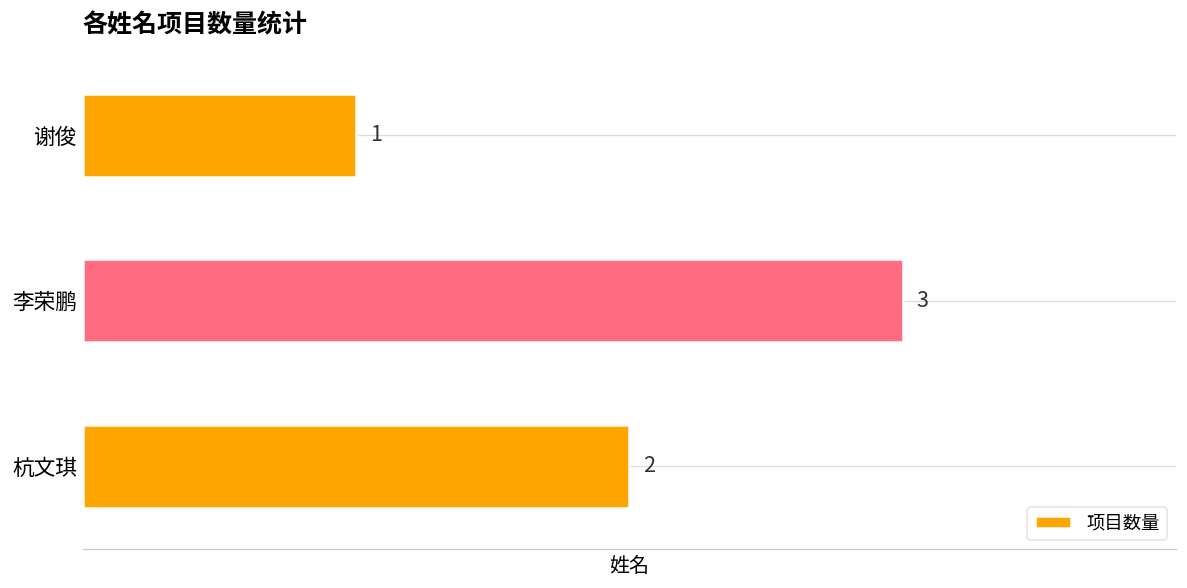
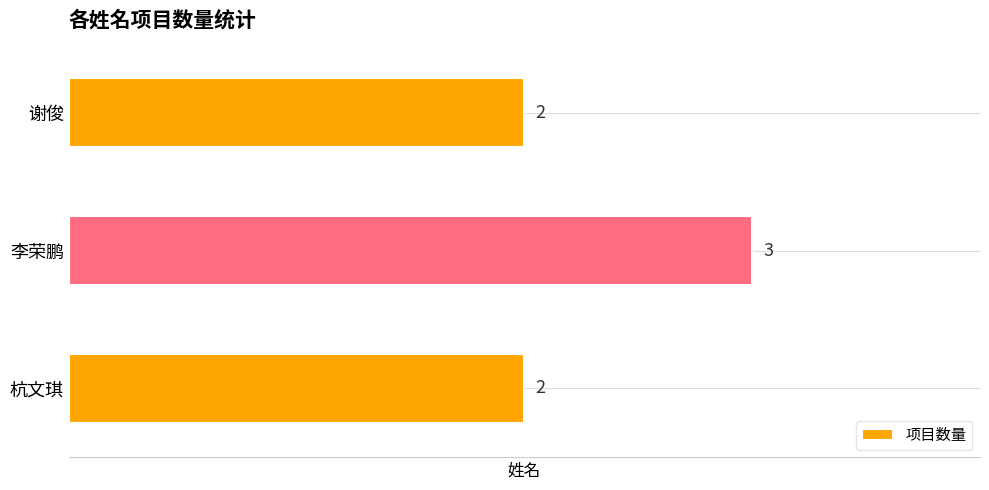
  {
-   "谢俊": 1,
+   "谢俊": 2,
    "李荣鹏": 3,
    "杭文琪": 2
  }
